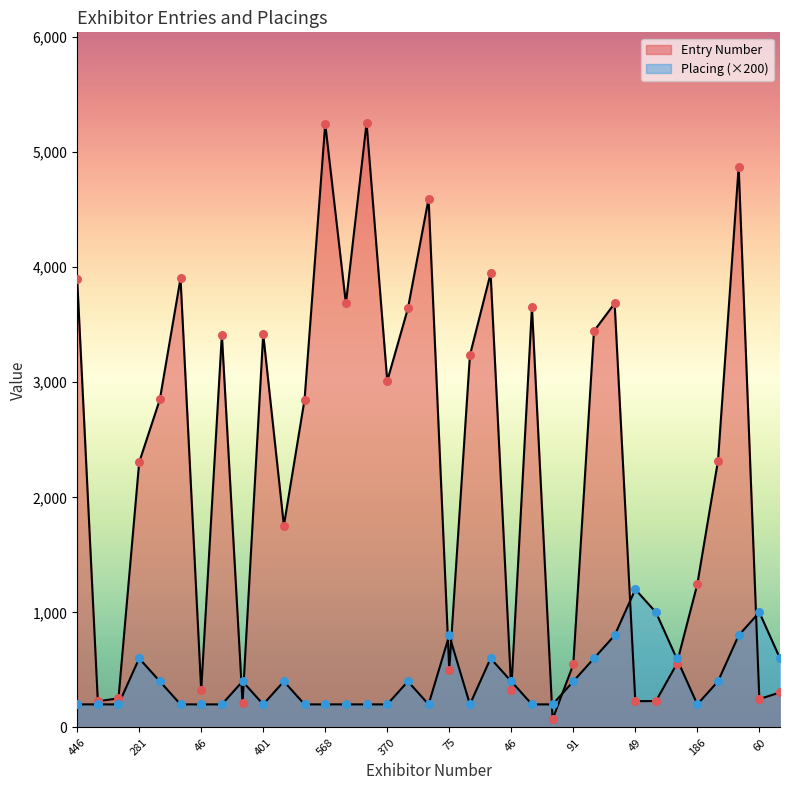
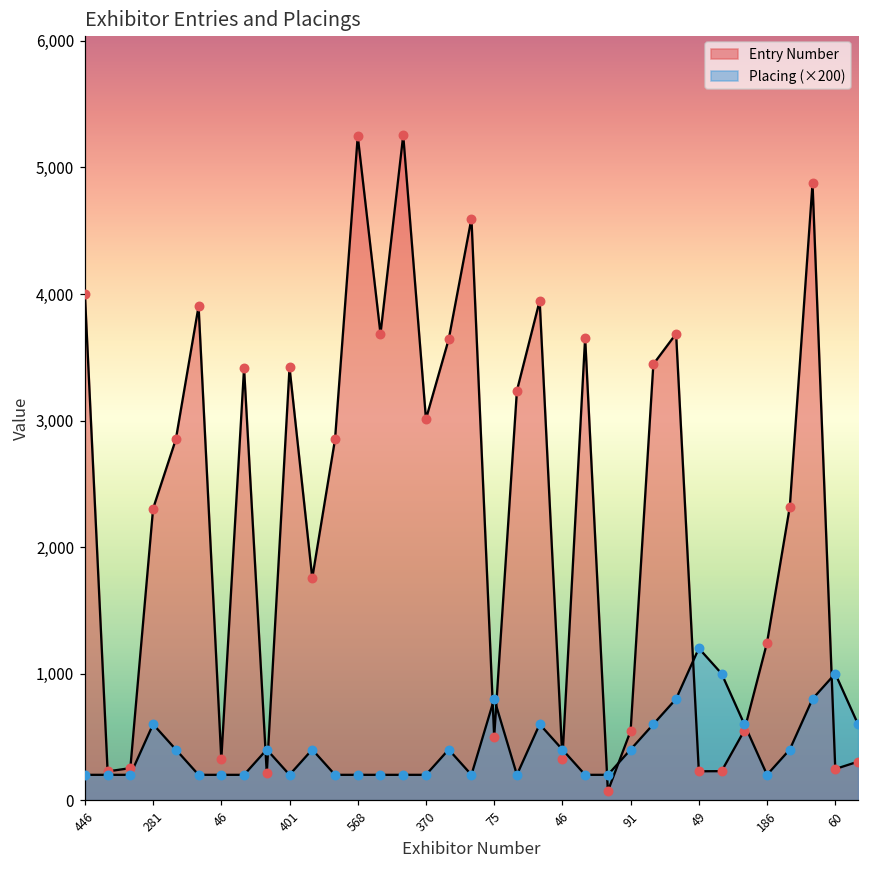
  {
    "Entry Number": {
-     "446": "3,900",
+     "446": "4,000",
      "281": "2,300",
      "401": "3,420",
      "568": "5,250",
      "370": "3,010",
      "75": "500",
      "91": "550",
      "49": "230",
      "186": "1,250",
      "60": "250"
    },
    "Placing (×200)": {
      "446": "200",
      "281": "600",
      "401": "200",
      "568": "200",
      "370": "200",
      "75": "800",
      "91": "400",
      "49": "1,200",
      "186": "200",
      "60": "1,000"
    }
  }
